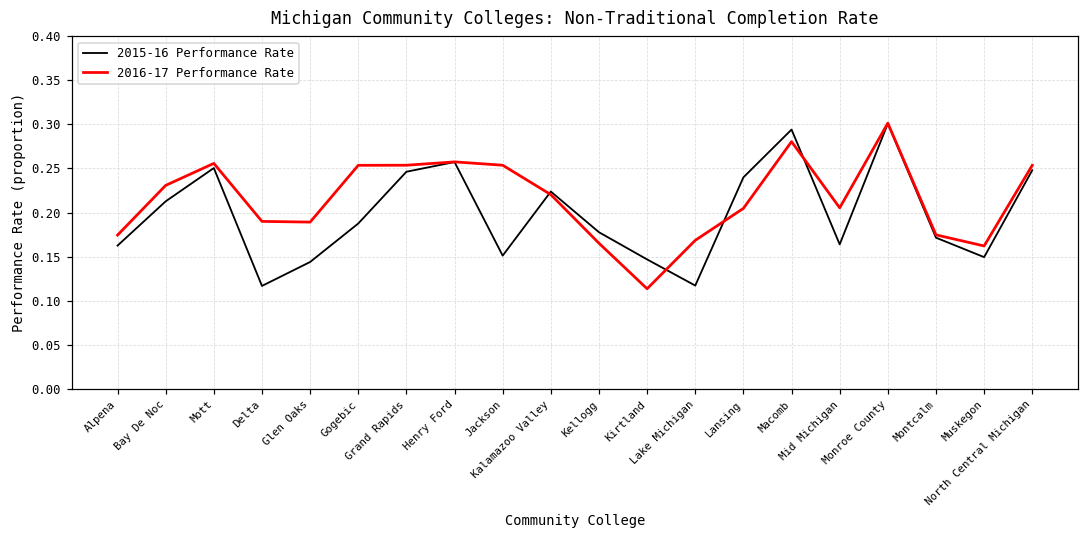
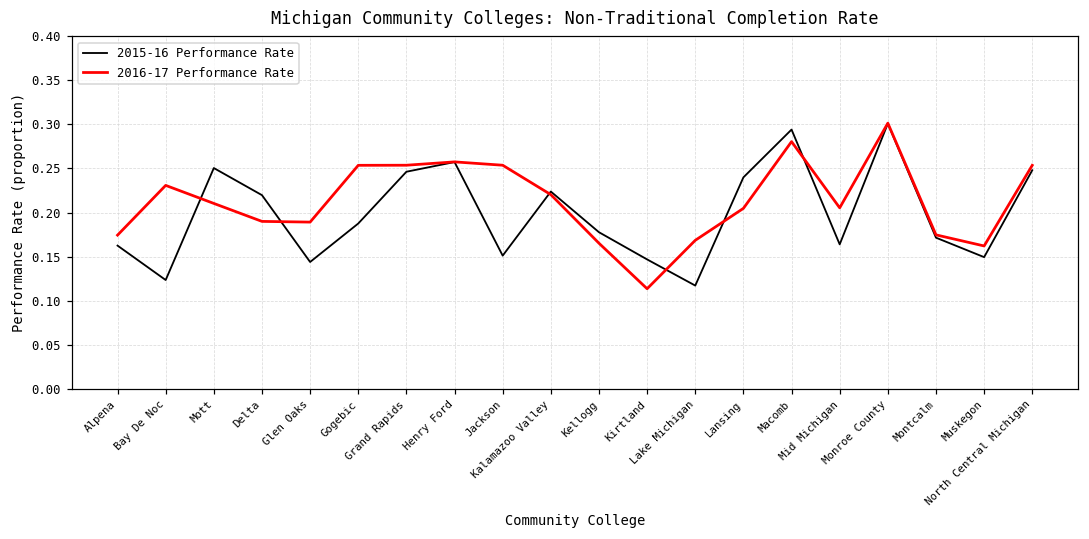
  {
    "2015-16 Performance Rate": {
      "Alpena": 0.16,
-     "Bay De Noc": 0.21,
+     "Bay De Noc": 0.12,
      "Mott": 0.25,
-     "Delta": 0.12,
+     "Delta": 0.22,
      "Glen Oaks": 0.14,
      "Gogebic": 0.19,
      "Grand Rapids": 0.25,
      "Jackson": 0.15,
      "Kalamazoo Valley": 0.22,
      "Kellogg": 0.18,
      "Kirtland": 0.15,
      "Lake Michigan": 0.12,
      "Lansing": 0.24,
      "Macomb": 0.29,
      "Mid Michigan": 0.16,
      "Montcalm": 0.17,
      "Muskegon": 0.15,
      "North Central Michigan": 0.25
    },
    "2016-17 Performance Rate": {
      "Alpena": 0.17,
      "Bay De Noc": 0.23,
-     "Mott": 0.26,
+     "Mott": 0.21,
      "Delta": 0.19,
      "Glen Oaks": 0.19,
      "Gogebic": 0.25,
      "Grand Rapids": 0.25,
      "Jackson": 0.25,
      "Kalamazoo Valley": 0.22,
      "Kellogg": 0.17,
      "Kirtland": 0.11,
      "Lake Michigan": 0.17,
      "Lansing": 0.20,
      "Macomb": 0.28,
      "Mid Michigan": 0.21,
      "Montcalm": 0.17,
      "Muskegon": 0.16,
      "North Central Michigan": 0.25
    }
  }
